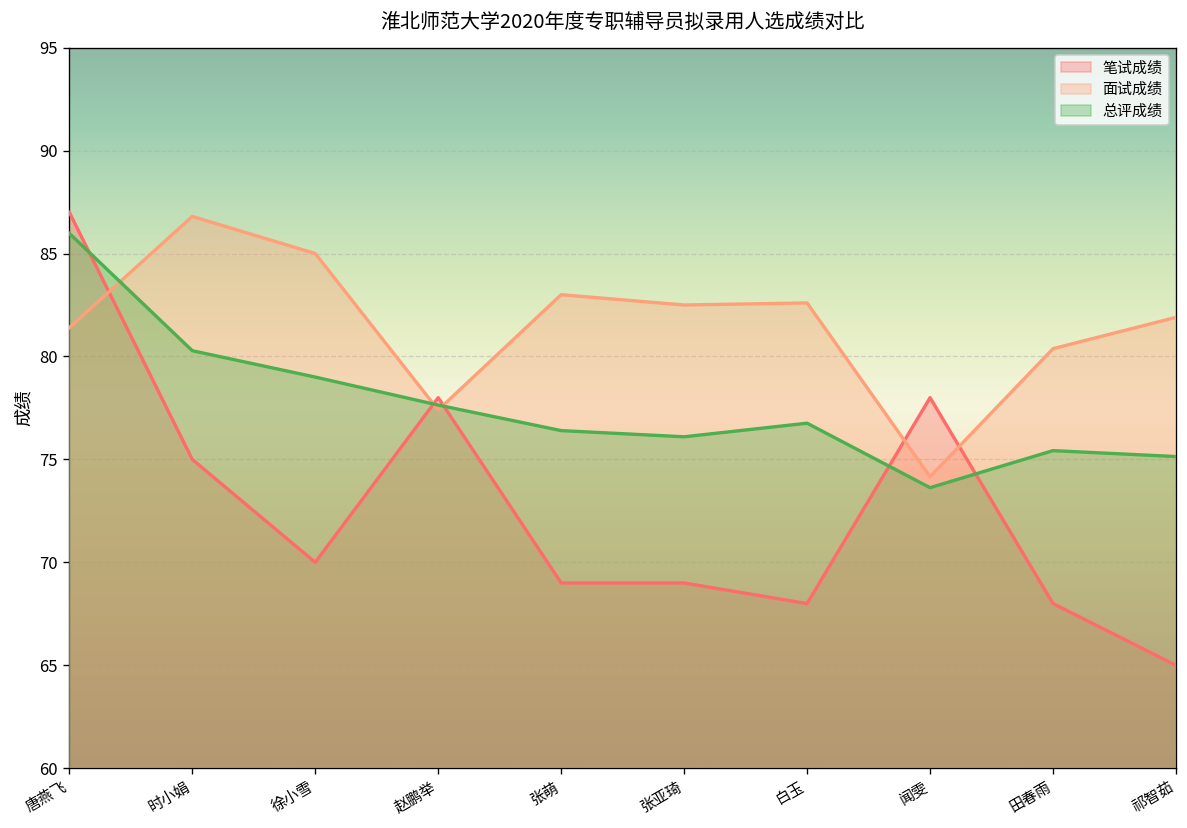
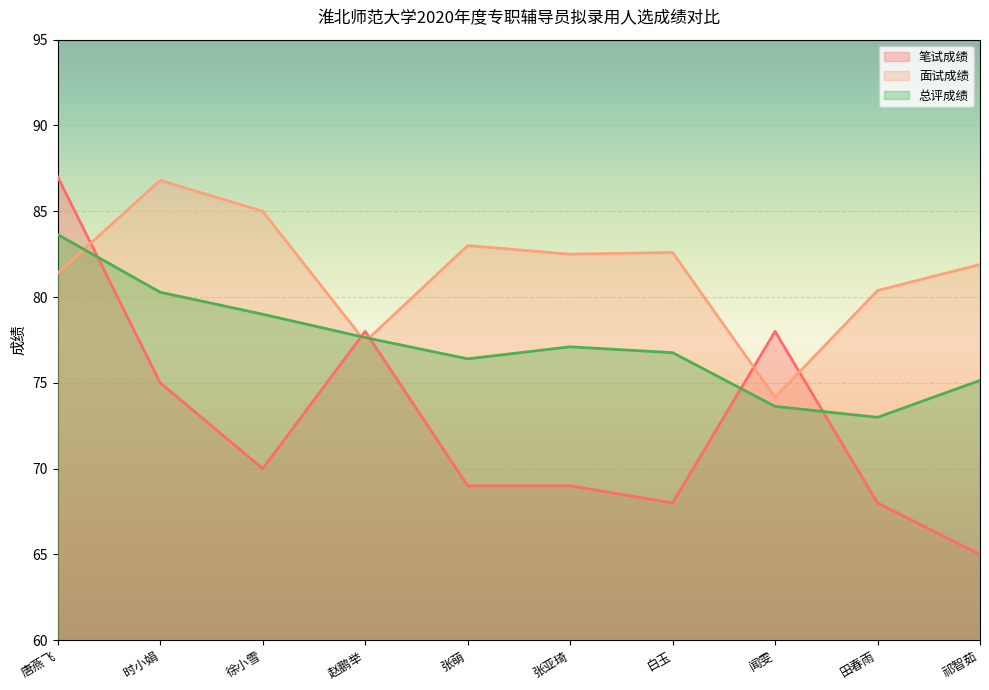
  {
    "总评成绩": {
-     "唐燕飞": 86.0,
+     "唐燕飞": 83.6,
      "时小娟": 80.3,
      "徐小雪": 79.0,
      "赵鹏举": 77.6,
      "张萌": 76.4,
-     "张亚琦": 76.1,
+     "张亚琦": 77.1,
      "白玉": 76.8,
      "闻雯": 73.6,
-     "田春雨": 75.4,
+     "田春雨": 73.0,
      "祁智茹": 75.1
    }
  }
